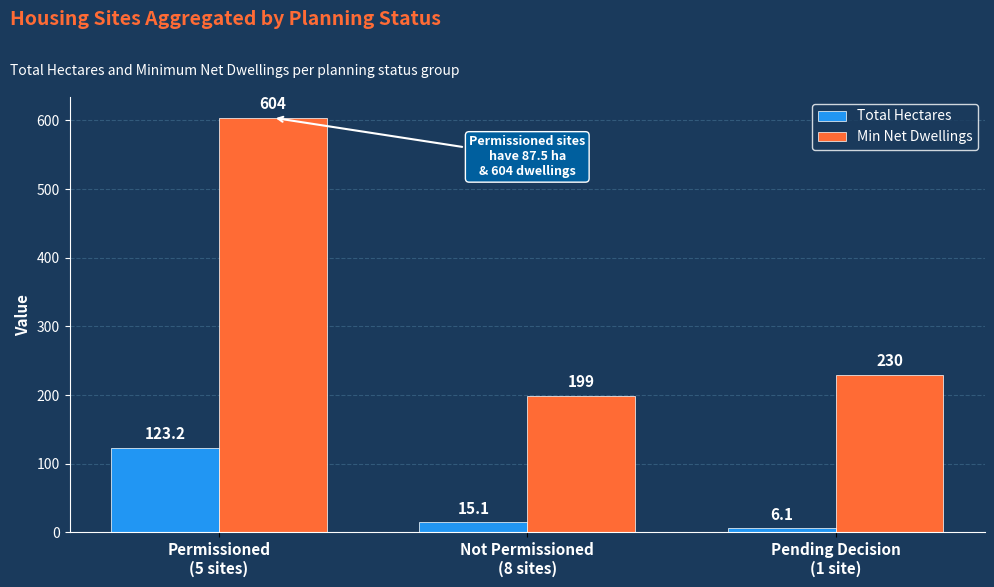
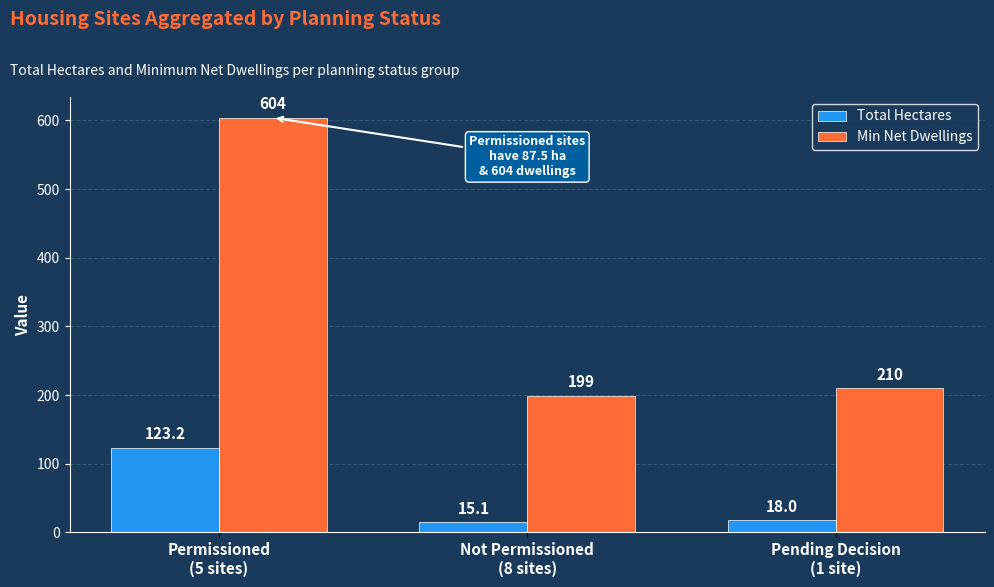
  {
    "Total Hectares": {
      "Permissioned (5 sites)": 123.2,
      "Not Permissioned (8 sites)": 15.1,
-     "Pending Decision (1 site)": 6.1
+     "Pending Decision (1 site)": 18.0
    },
    "Min Net Dwellings": {
      "Permissioned (5 sites)": 604,
      "Not Permissioned (8 sites)": 199,
-     "Pending Decision (1 site)": 230
+     "Pending Decision (1 site)": 210
    }
  }
